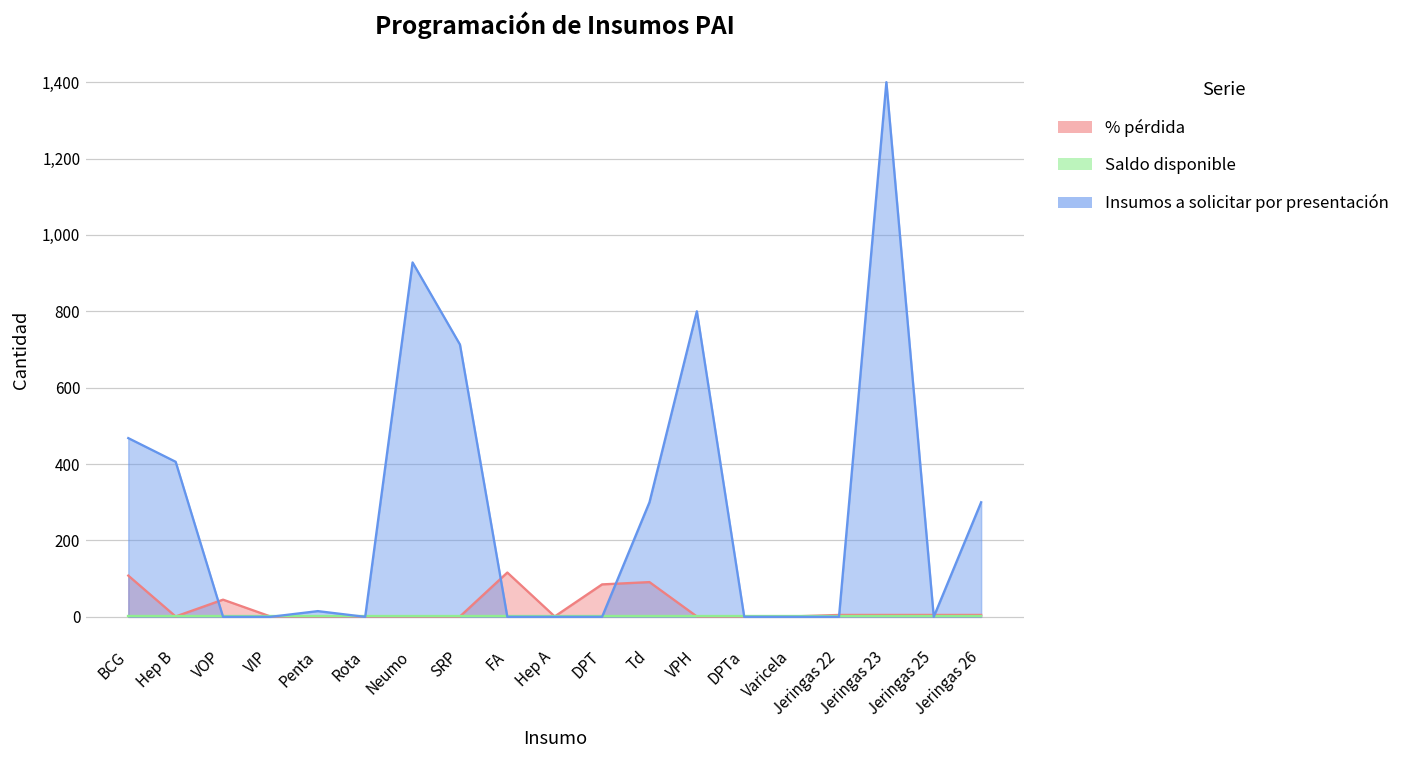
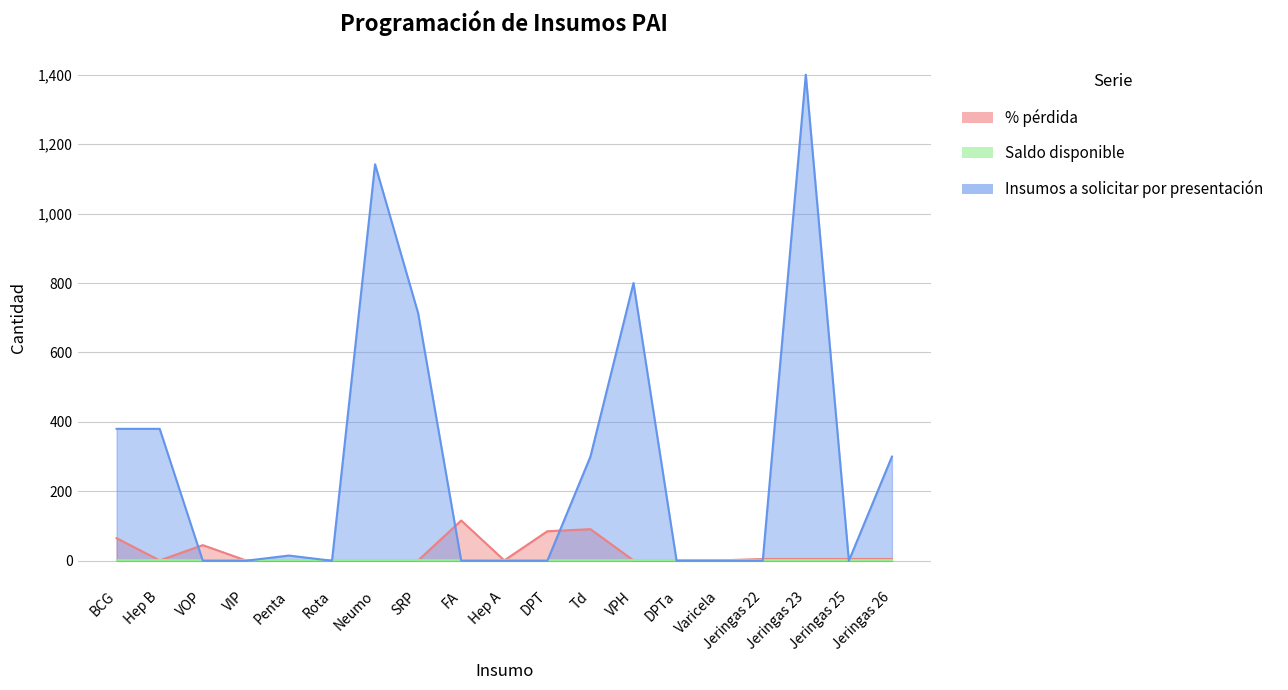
  {
    "% pérdida": {
-     "BCG": "110",
+     "BCG": "70",
      "VOP": "50",
      "FA": "120",
      "DPT": "90",
      "Td": "90"
    },
    "Saldo disponible": {
      "BCG": "0",
      "Td": "0"
    },
    "Insumos a solicitar por presentación": {
-     "BCG": "470",
-     "Hep B": "410",
+     "BCG": "380",
+     "Hep B": "380",
      "Penta": "20",
-     "Neumo": "930",
+     "Neumo": "1,140",
      "SRP": "710",
      "Td": "300",
      "VPH": "800",
      "Jeringas 23": "1,400",
      "Jeringas 26": "300"
    }
  }
